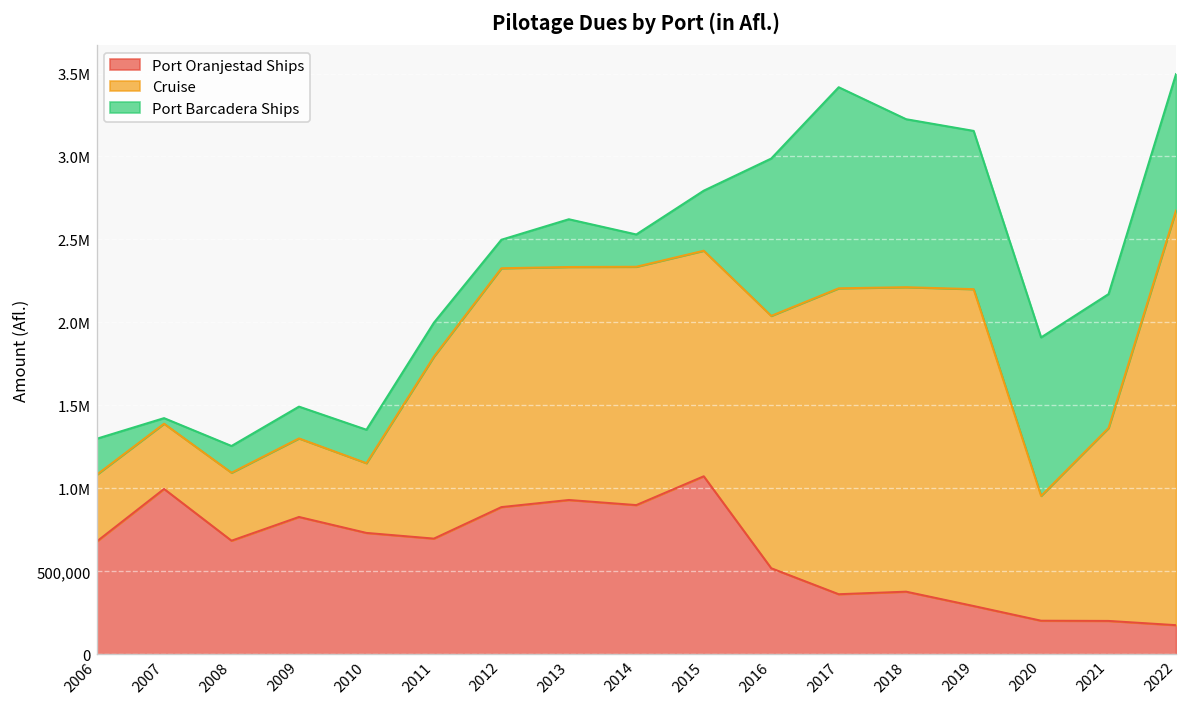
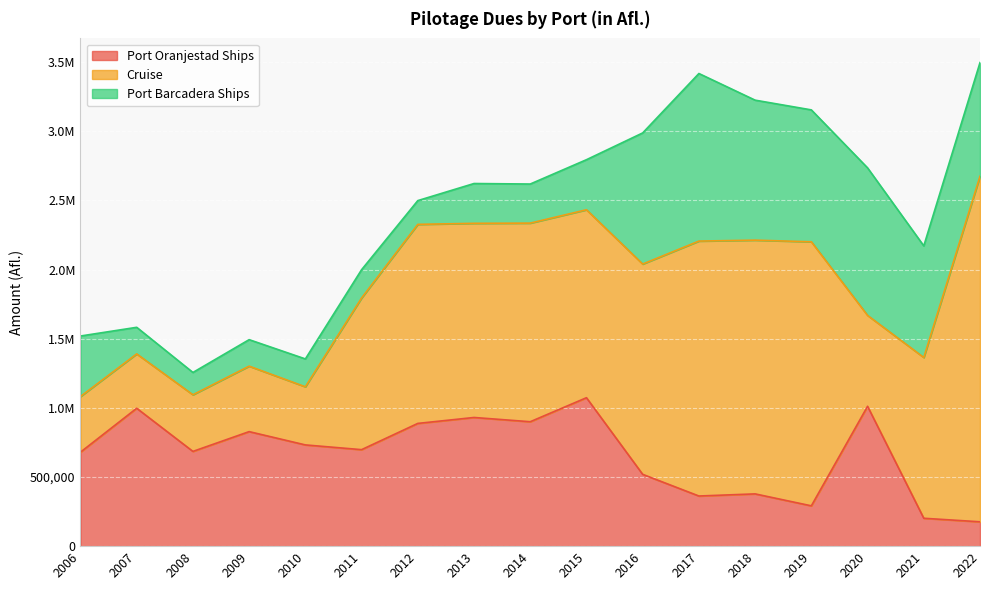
  {
    "Port Oranjestad Ships": {
      "2006": "680,000",
      "2007": "1,000,000",
      "2008": "690,000",
      "2009": "830,000",
      "2010": "730,000",
      "2011": "700,000",
      "2012": "890,000",
      "2013": "930,000",
      "2014": "900,000",
      "2015": "1,070,000",
      "2016": "520,000",
      "2017": "360,000",
      "2018": "380,000",
      "2019": "290,000",
-     "2020": "200,000",
+     "2020": "1,010,000",
      "2021": "200,000",
      "2022": "180,000"
    },
    "Cruise": {
      "2006": "400,000",
      "2007": "390,000",
      "2008": "410,000",
      "2009": "470,000",
      "2010": "420,000",
      "2011": "1,100,000",
      "2012": "1,440,000",
      "2013": "1,400,000",
      "2014": "1,440,000",
      "2015": "1,360,000",
      "2016": "1,520,000",
      "2017": "1,840,000",
      "2018": "1,830,000",
      "2019": "1,910,000",
-     "2020": "750,000",
+     "2020": "660,000",
      "2021": "1,160,000",
      "2022": "2,500,000"
    },
    "Port Barcadera Ships": {
-     "2006": "220,000",
-     "2007": "30,000",
+     "2006": "440,000",
+     "2007": "190,000",
      "2008": "160,000",
      "2009": "190,000",
      "2010": "200,000",
      "2011": "200,000",
      "2012": "170,000",
      "2013": "290,000",
-     "2014": "190,000",
+     "2014": "280,000",
      "2015": "360,000",
      "2016": "950,000",
      "2017": "1,210,000",
      "2018": "1,010,000",
      "2019": "950,000",
-     "2020": "950,000",
+     "2020": "1,070,000",
      "2021": "810,000",
      "2022": "820,000"
    }
  }
